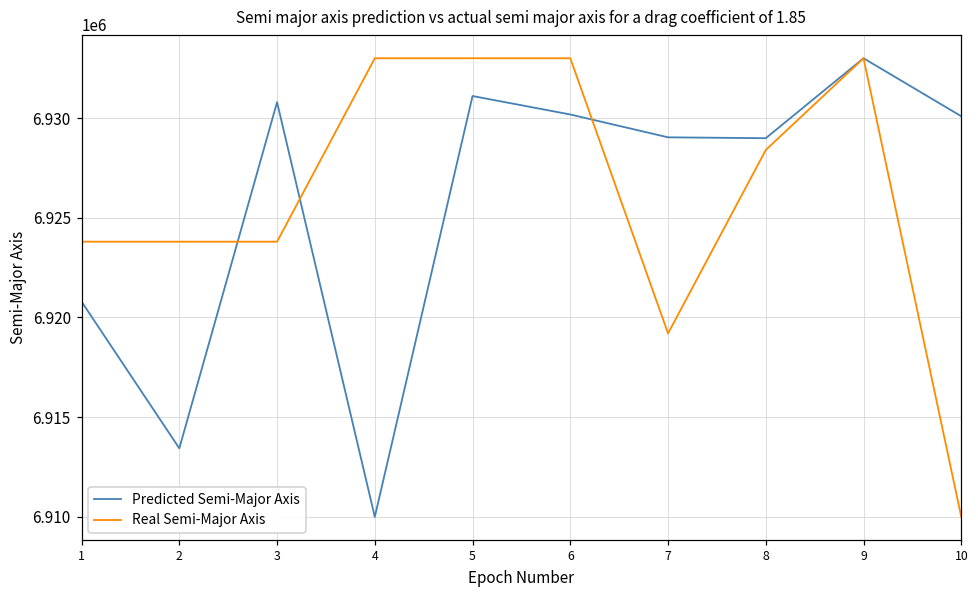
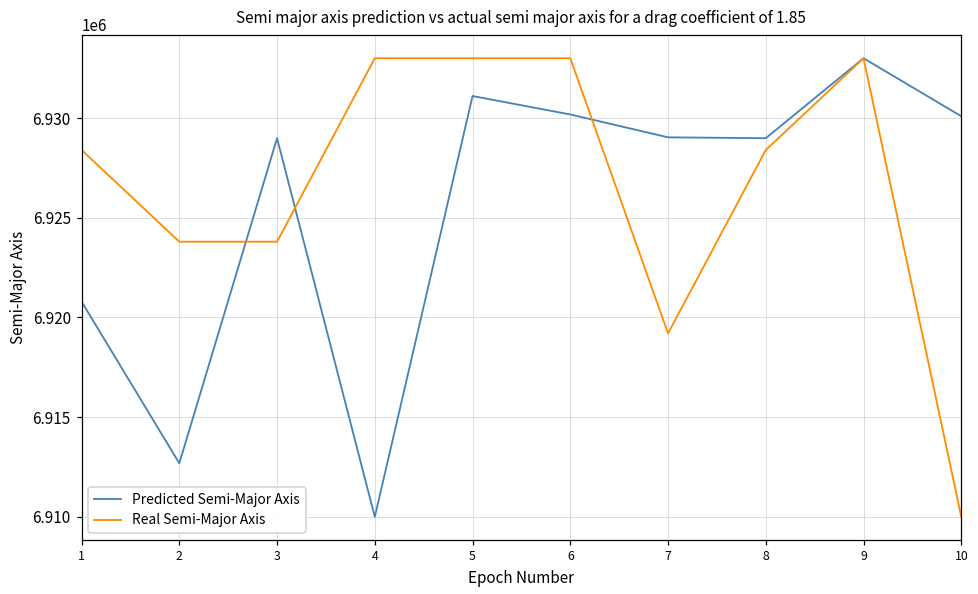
  {
    "Predicted Semi-Major Axis": {
      "1": 6920800,
-     "2": 6913400,
-     "3": 6930800,
+     "2": 6912700,
+     "3": 6929000,
      "4": 6910000,
      "5": 6931100,
      "6": 6930200,
      "7": 6929000,
      "8": 6929000,
      "10": 6930100
    },
    "Real Semi-Major Axis": {
-     "1": 6923800,
+     "1": 6928400,
      "2": 6923800,
      "3": 6923800,
      "4": 6933000,
      "5": 6933000,
      "6": 6933000,
      "7": 6919200,
      "8": 6928400,
      "10": 6910000
    }
  }
